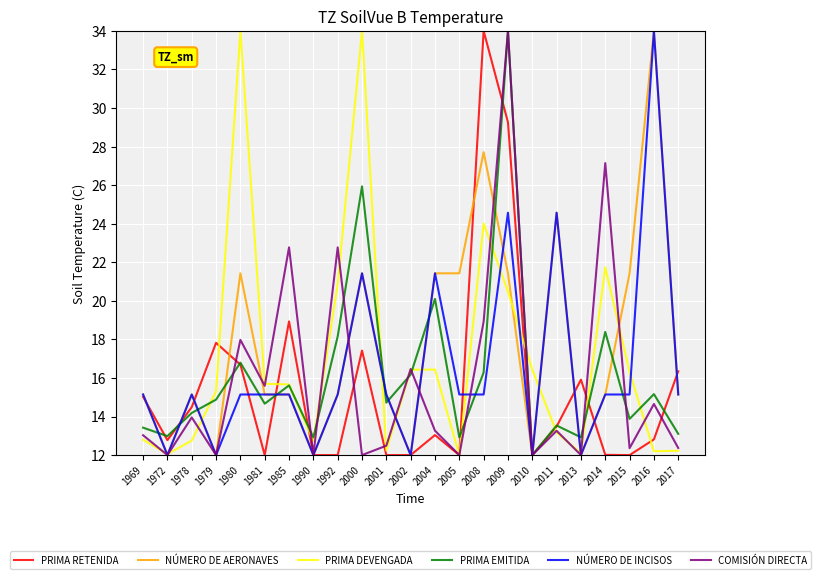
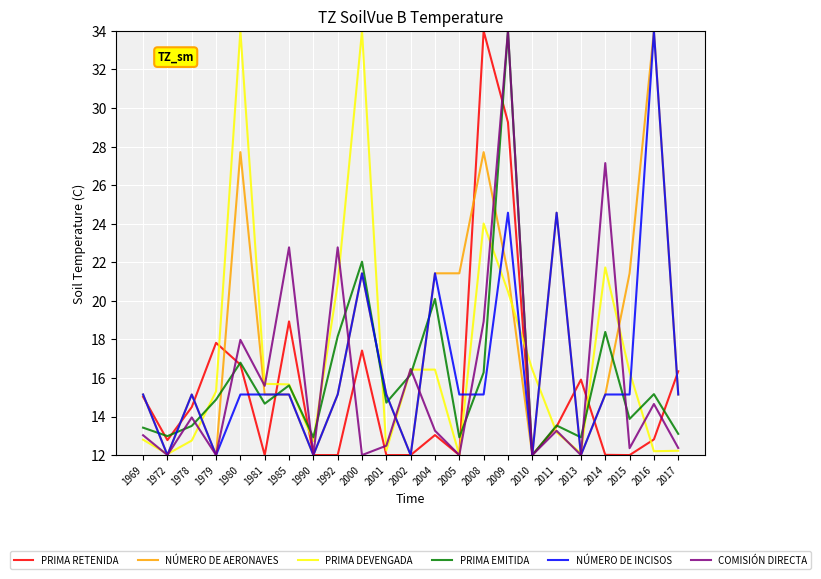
  {
    "PRIMA RETENIDA": {
      "1972": 12.8,
      "1978": 14.5,
      "1979": 17.8,
      "1981": 12.0,
      "1985": 18.9,
      "1992": 12.0,
      "2000": 17.4,
      "2001": 12.0,
      "2004": 13.0,
      "2008": 34.0,
      "2009": 29.3,
      "2013": 15.9,
      "2014": 12.0,
      "2015": 12.0,
      "2016": 12.8,
      "2017": 16.3
    },
    "NÚMERO DE AERONAVES": {
-     "1980": 21.4,
+     "1980": 27.7,
      "2005": 21.4,
      "2008": 27.7,
      "2009": 21.4,
      "2015": 21.4
    },
    "PRIMA DEVENGADA": {
      "1969": 12.8,
      "1978": 12.8,
      "1979": 15.3,
      "1980": 34.0,
      "1990": 12.7,
      "1992": 20.9,
      "2000": 34.0,
      "2001": 12.2,
      "2004": 16.4,
      "2008": 24.0,
      "2009": 20.5,
      "2010": 16.4,
      "2014": 21.7,
      "2015": 16.3,
      "2016": 12.2,
      "2017": 12.2
    },
    "PRIMA EMITIDA": {
      "1969": 13.4,
      "1972": 13.0,
-     "1978": 14.2,
+     "1978": 13.5,
      "1979": 14.9,
      "1981": 14.7,
      "1990": 12.9,
      "1992": 18.2,
-     "2000": 25.9,
+     "2000": 22.0,
      "2001": 14.7,
      "2002": 16.2,
      "2004": 20.1,
      "2005": 12.9,
      "2008": 16.3,
      "2013": 12.9,
      "2014": 18.4,
      "2015": 13.9,
      "2016": 15.2,
      "2017": 13.1
    },
    "NÚMERO DE INCISOS": {
      "1980": 15.1,
      "2005": 15.1,
      "2008": 15.1,
      "2009": 24.6,
      "2015": 15.1
    },
    "COMISIÓN DIRECTA": {
      "1969": 13.0,
      "1978": 14.0,
      "1980": 18.0,
      "1985": 22.8,
      "1992": 22.8,
      "2000": 12.0,
      "2001": 12.5,
      "2004": 13.3,
      "2008": 18.9,
      "2014": 27.1,
      "2015": 12.4,
      "2016": 14.7,
      "2017": 12.4
    }
  }
